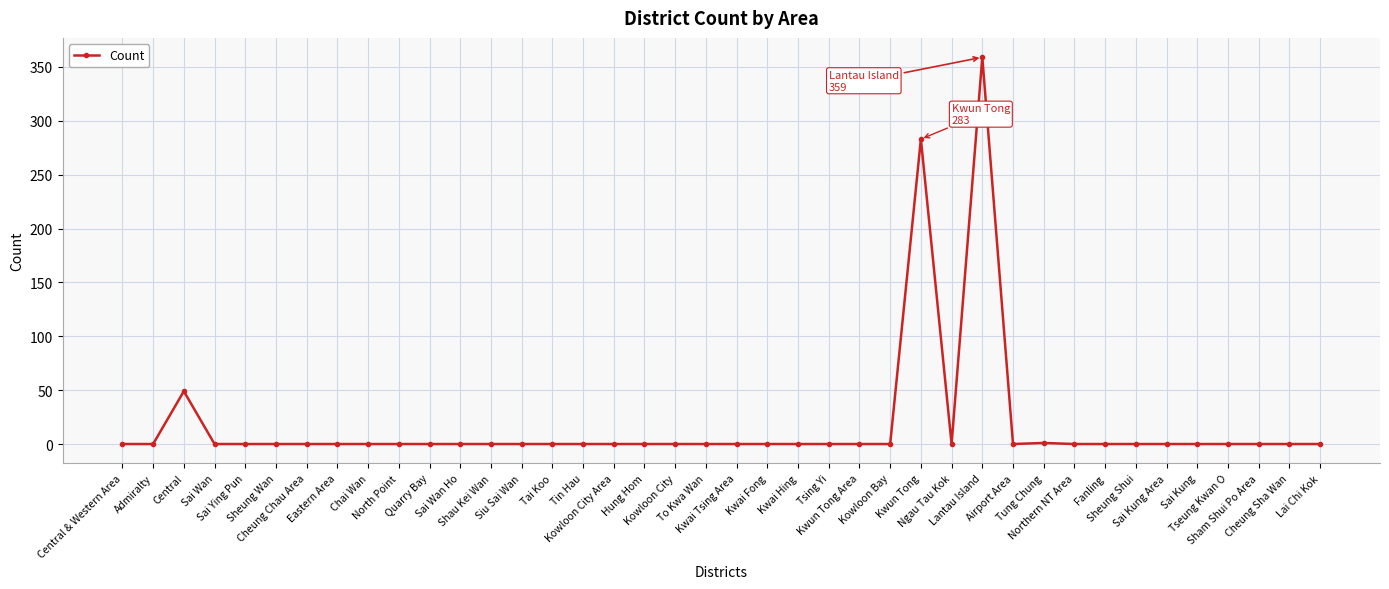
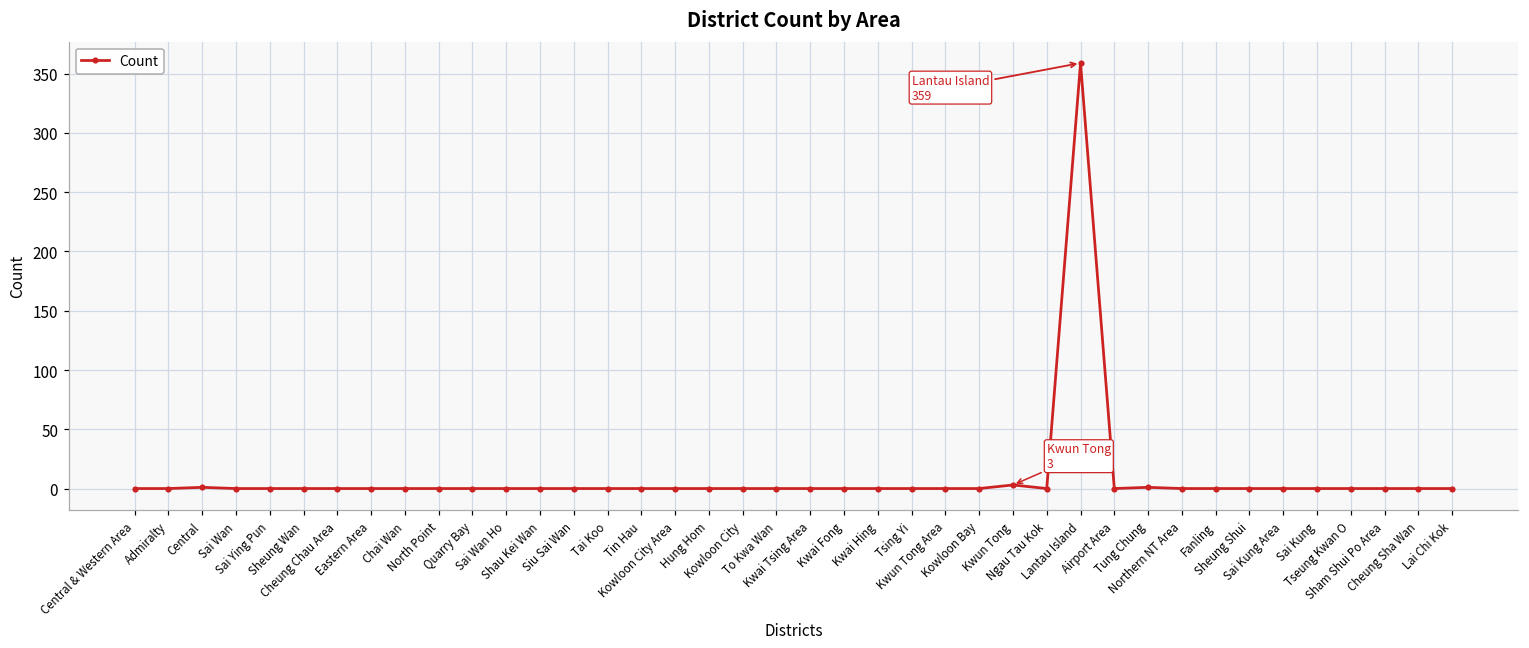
  {
-   "Central": 49,
-   "Kwun Tong": 283
+   "Central": 1,
+   "Kwun Tong": 3
  }
